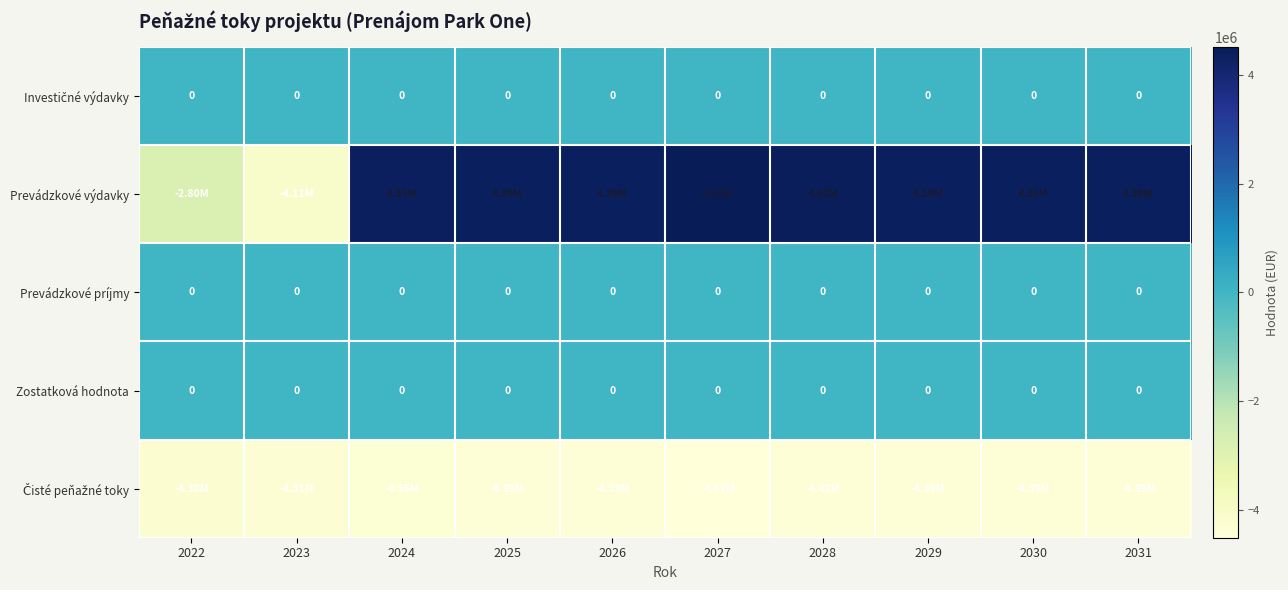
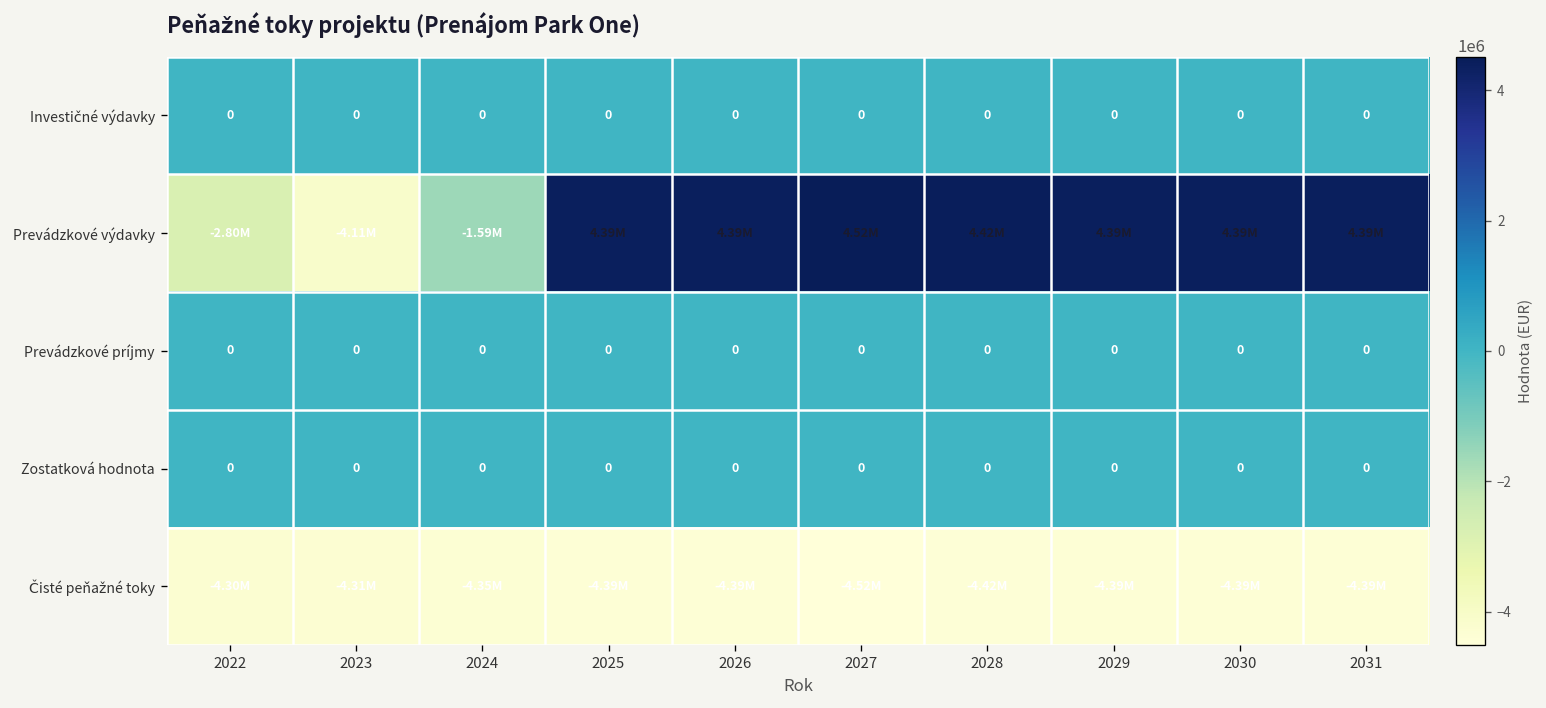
  {
    "Investičné výdavky": {
      "2022": "0",
      "2023": "0",
      "2024": "0",
      "2025": "0",
      "2026": "0",
      "2027": "0",
      "2028": "0",
      "2029": "0",
      "2030": "0",
      "2031": "0"
    },
    "Prevádzkové výdavky": {
      "2022": "-2.80M",
      "2023": "-4.11M",
-     "2024": "4.35M"
+     "2024": "-1.59M"
    },
    "Prevádzkové príjmy": {
      "2022": "0",
      "2023": "0",
      "2024": "0",
      "2025": "0",
      "2026": "0",
      "2027": "0",
      "2028": "0",
      "2029": "0",
      "2030": "0",
      "2031": "0"
    },
    "Zostatková hodnota": {
      "2022": "0",
      "2023": "0",
      "2024": "0",
      "2025": "0",
      "2026": "0",
      "2027": "0",
      "2028": "0",
      "2029": "0",
      "2030": "0",
      "2031": "0"
    }
  }
